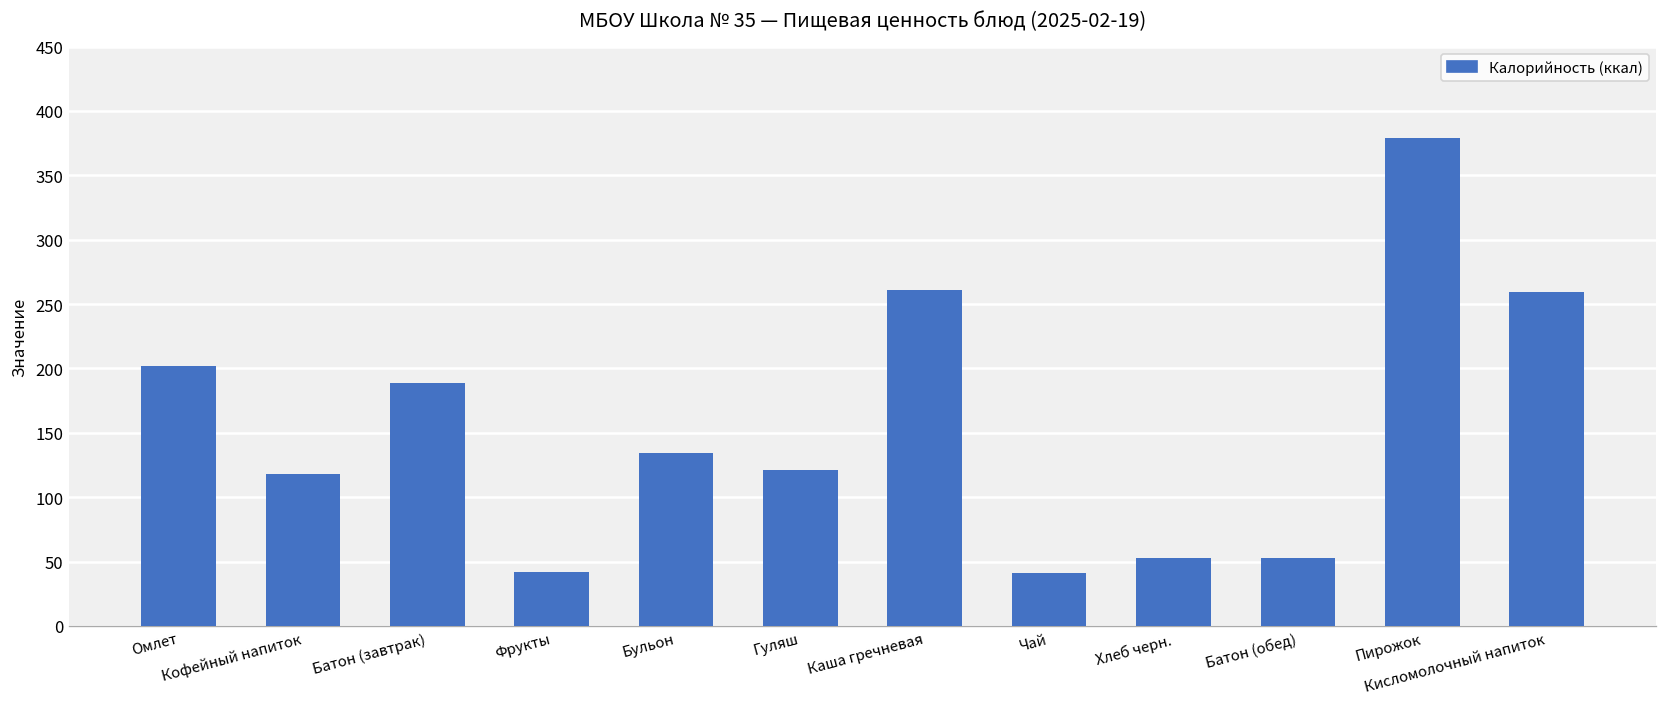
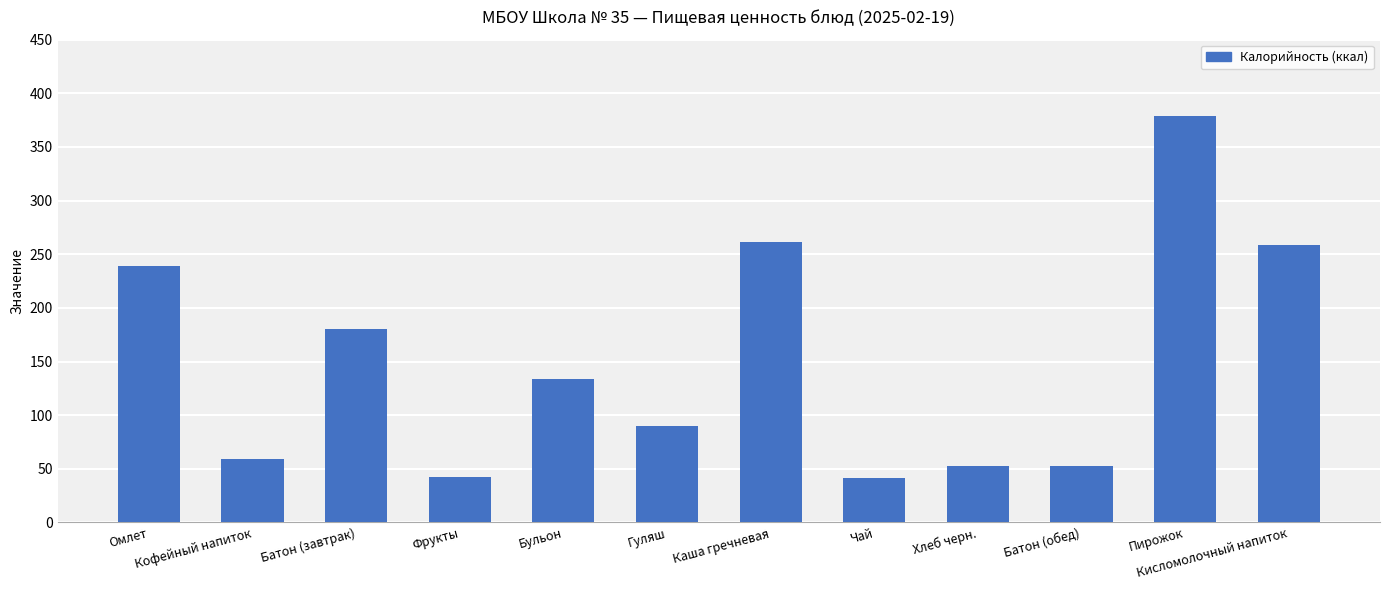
  {
-   "Омлет": 202,
-   "Кофейный напиток": 118,
-   "Батон (завтрак)": 189,
+   "Омлет": 239,
+   "Кофейный напиток": 59,
+   "Батон (завтрак)": 180,
    "Фрукты": 42,
    "Бульон": 134,
-   "Гуляш": 121,
+   "Гуляш": 90,
    "Каша гречневая": 261,
    "Чай": 41,
    "Хлеб черн.": 53,
    "Батон (обед)": 53,
    "Пирожок": 379,
    "Кисломолочный напиток": 259
  }
